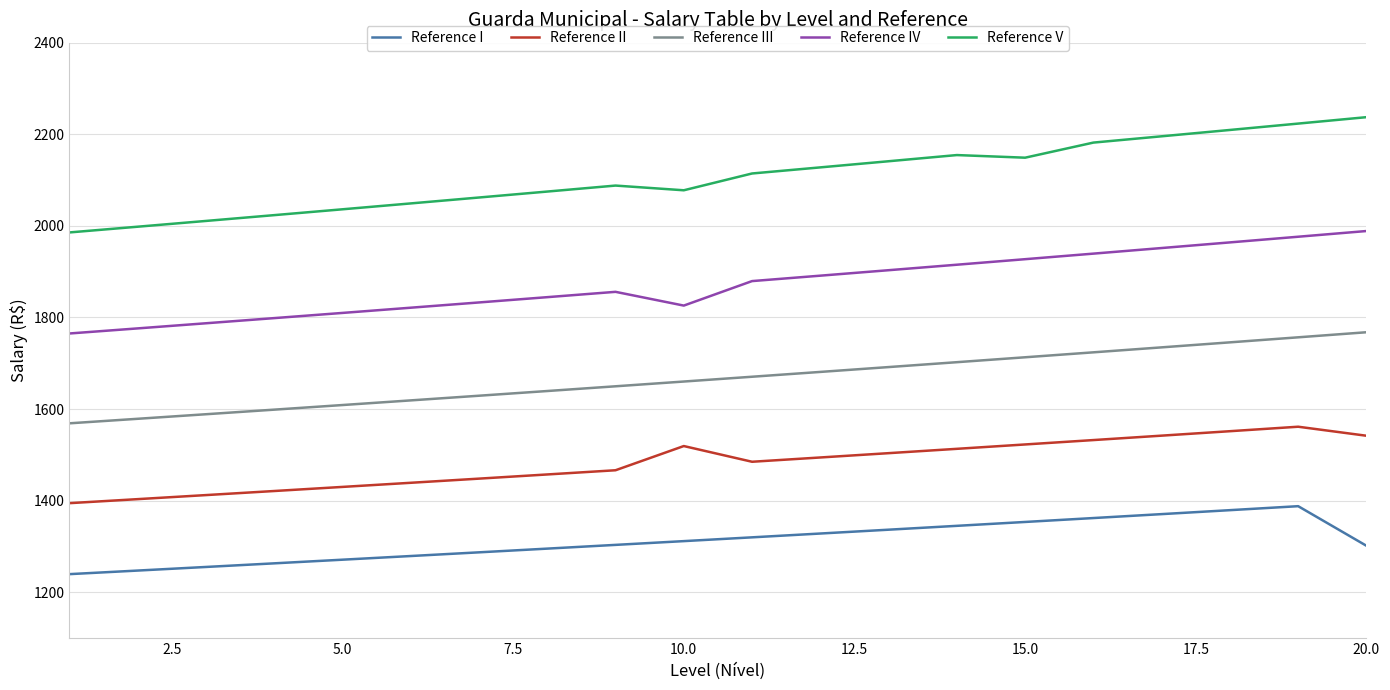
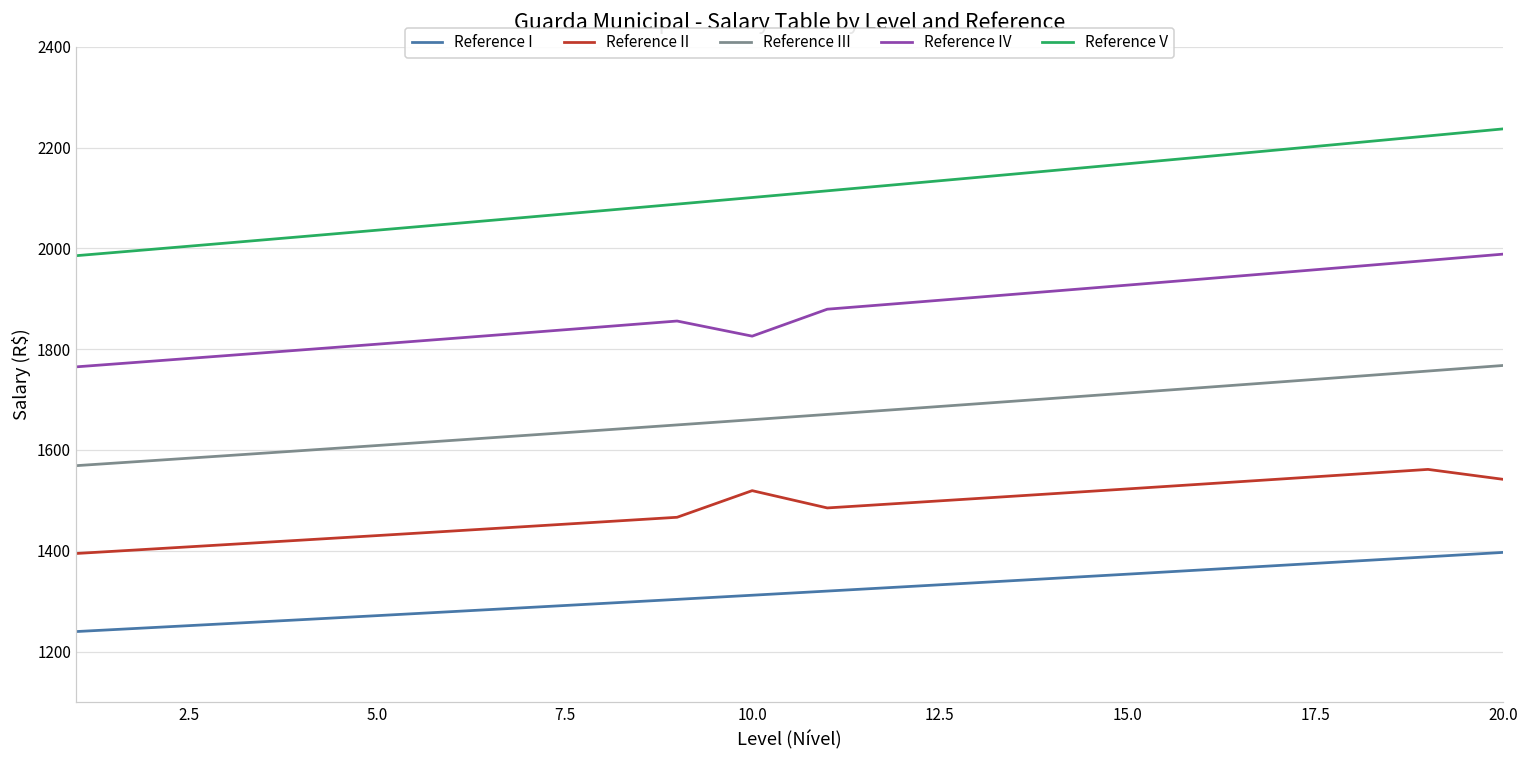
  {
    "Reference I": {
      "5.0": 1270,
      "10.0": 1310,
      "15.0": 1350,
-     "20.0": 1300
+     "20.0": 1400
    },
    "Reference II": {
      "5.0": 1430,
      "10.0": 1520,
      "15.0": 1520,
      "20.0": 1540
    },
    "Reference III": {
      "5.0": 1610,
      "10.0": 1660,
      "15.0": 1710,
      "20.0": 1770
    },
    "Reference IV": {
      "5.0": 1810,
      "10.0": 1830,
      "15.0": 1930,
      "20.0": 1990
    },
    "Reference V": {
      "5.0": 2040,
-     "10.0": 2080,
-     "15.0": 2150,
+     "10.0": 2100,
+     "15.0": 2170,
      "20.0": 2240
    }
  }
